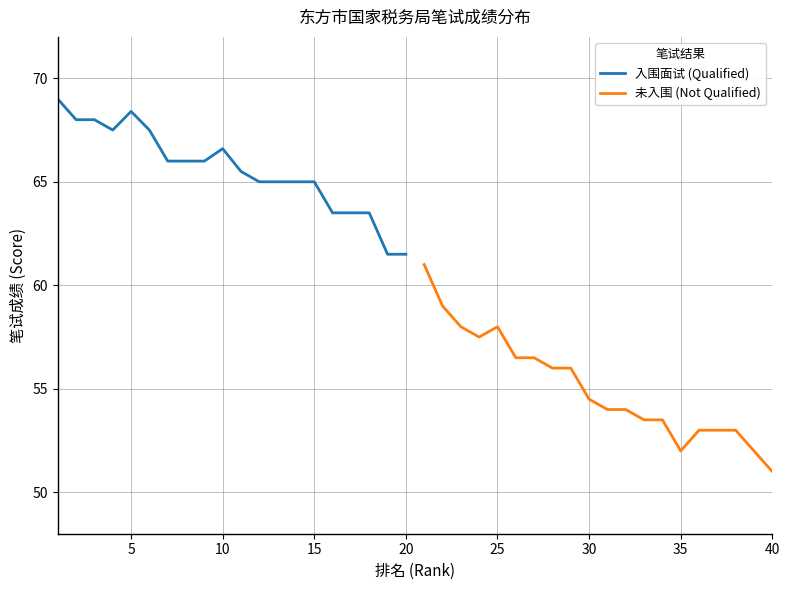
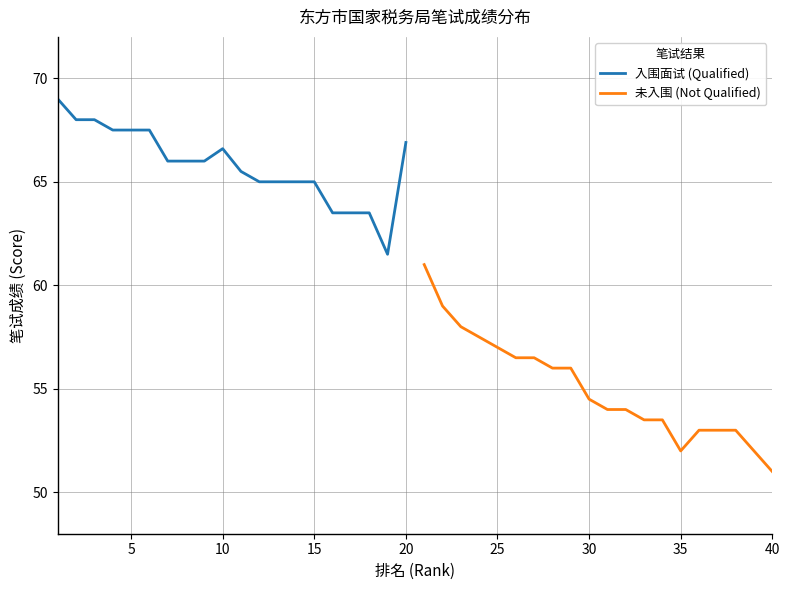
  {
    "入围面试 (Qualified)": {
-     "5": 68.4,
+     "5": 67.5,
      "10": 66.6,
      "15": 65.0,
-     "20": 61.5
+     "20": 66.9
    },
    "未入围 (Not Qualified)": {
-     "25": 58,
+     "25": 57,
      "30": 54.5,
      "35": 52,
      "40": 51
    }
  }
